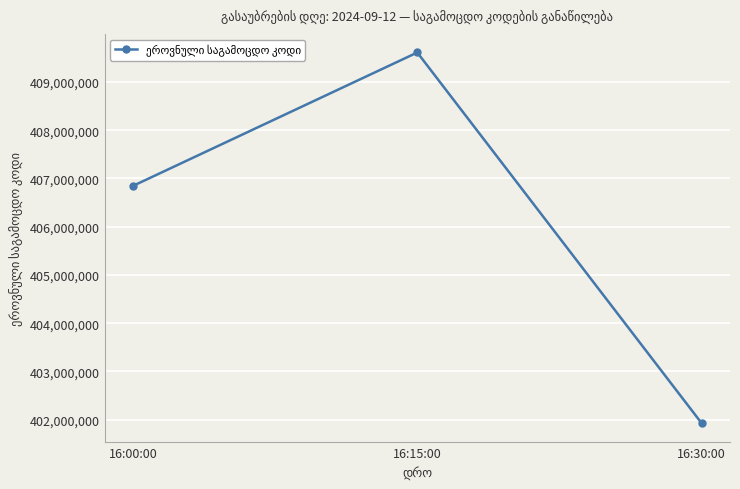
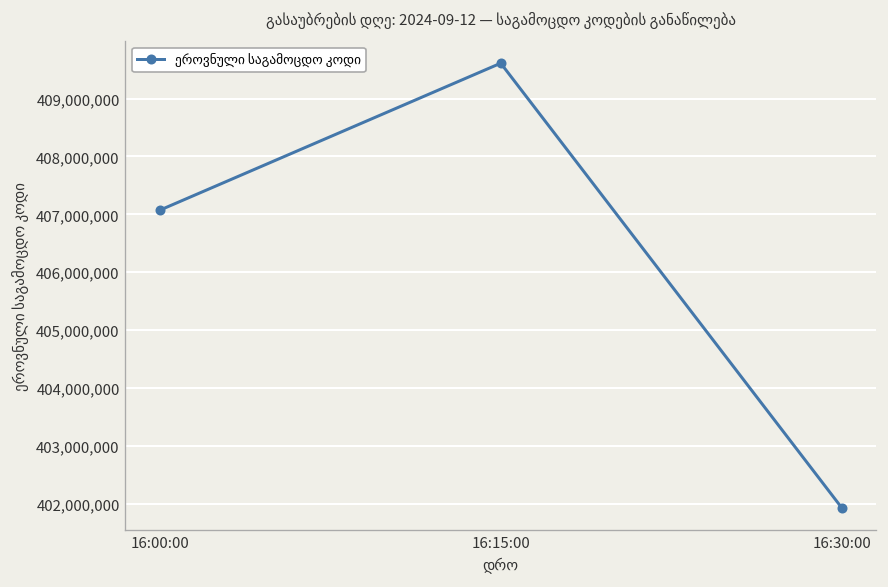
  {
-   "16:00:00": "406,800,000",
+   "16:00:00": "407,100,000",
    "16:15:00": "409,600,000",
    "16:30:00": "401,900,000"
  }
